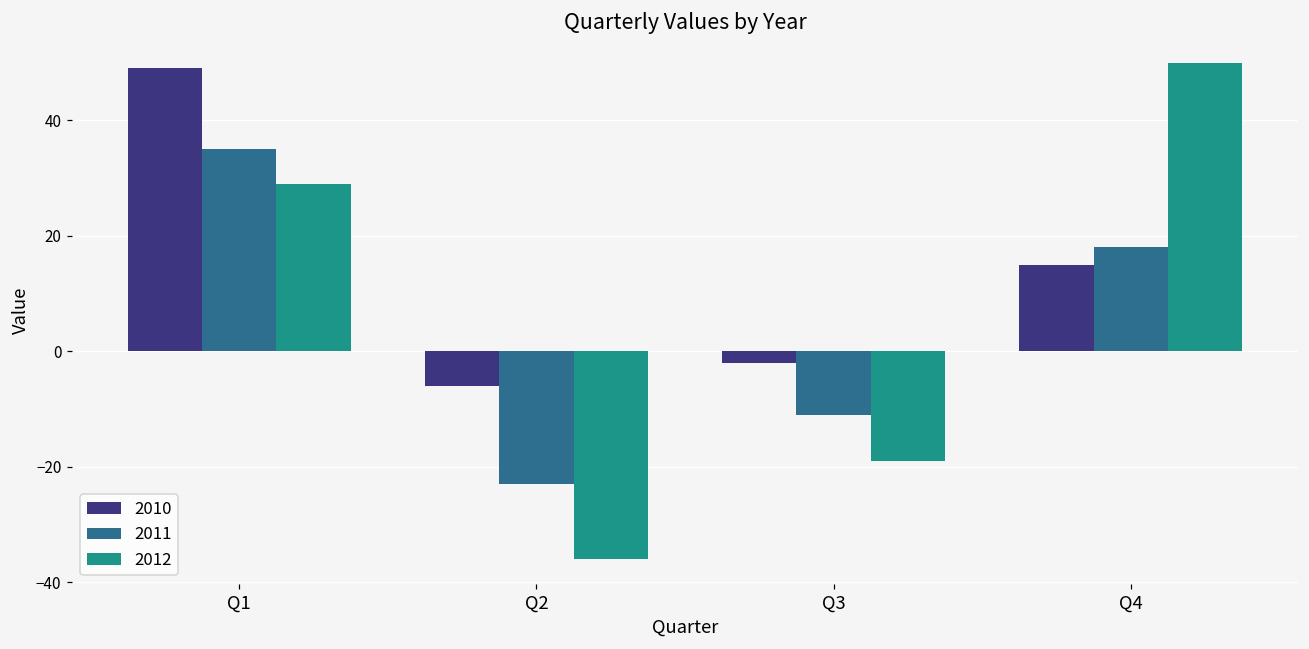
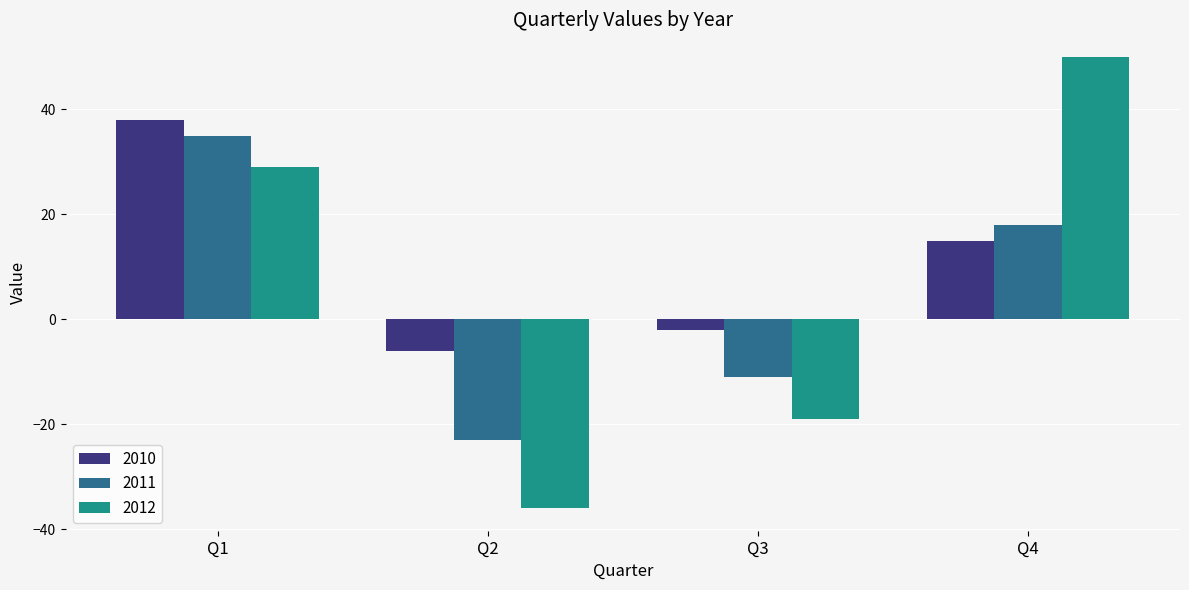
  {
    "2010": {
-     "Q1": 49,
+     "Q1": 38,
      "Q2": -6,
      "Q3": -2,
      "Q4": 15
    }
  }
